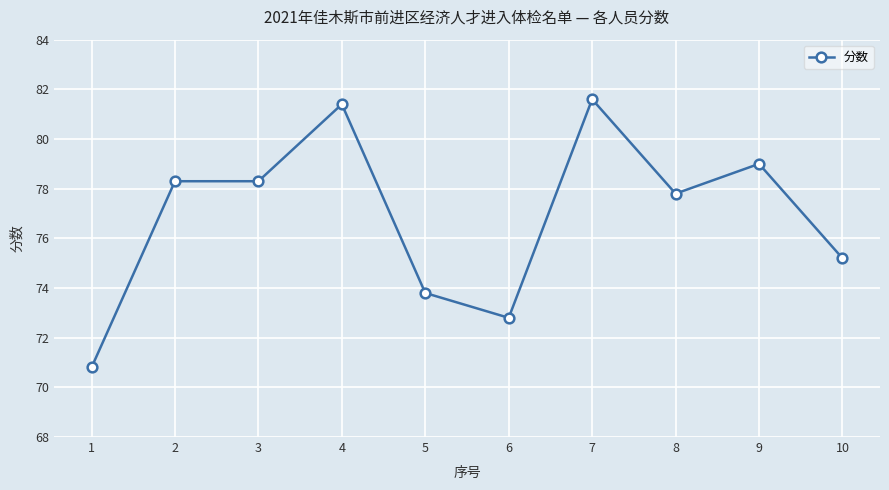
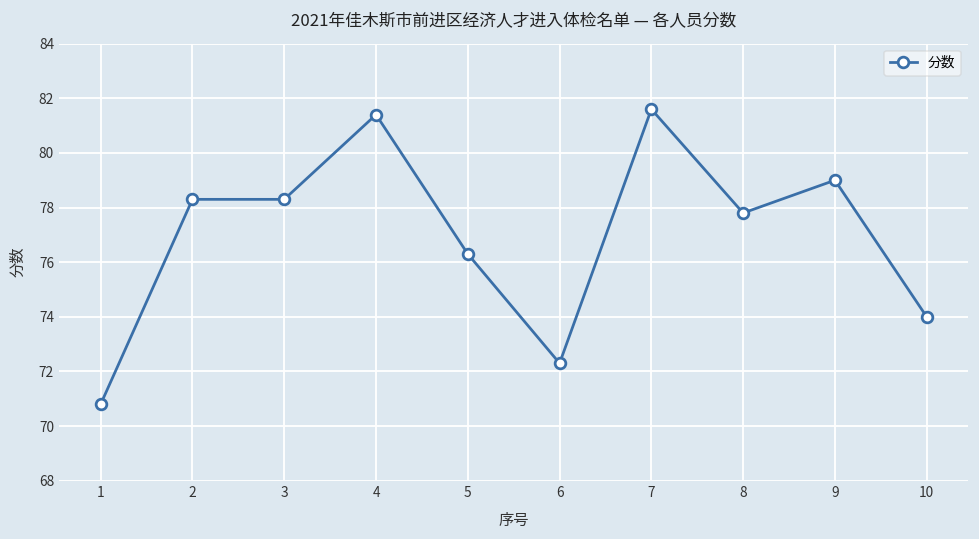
  {
    "1": 70.8,
    "2": 78.3,
    "3": 78.3,
    "4": 81.4,
-   "5": 73.8,
-   "6": 72.8,
+   "5": 76.3,
+   "6": 72.3,
    "7": 81.6,
    "8": 77.8,
    "9": 79.0,
-   "10": 75.2
+   "10": 74.0
  }
